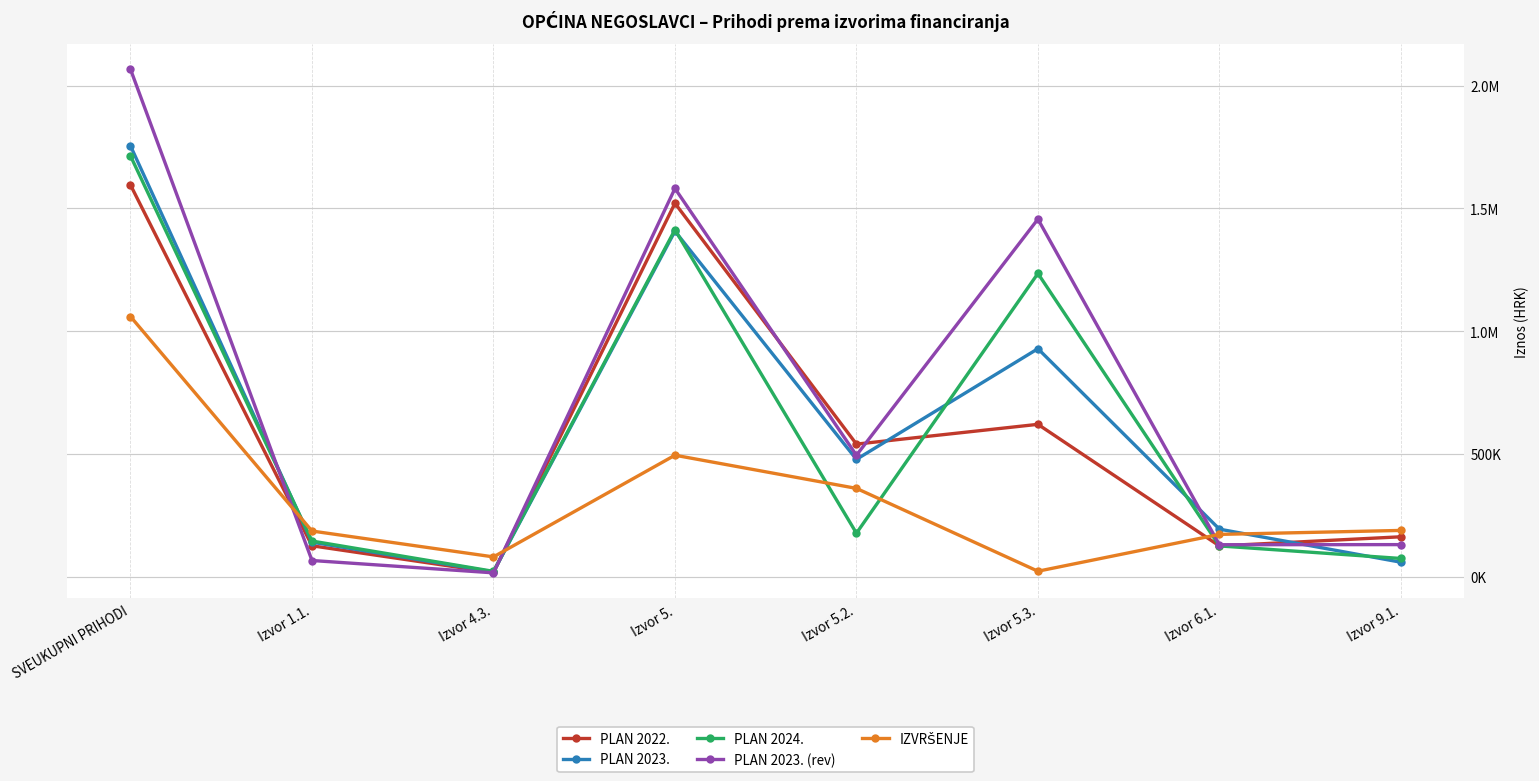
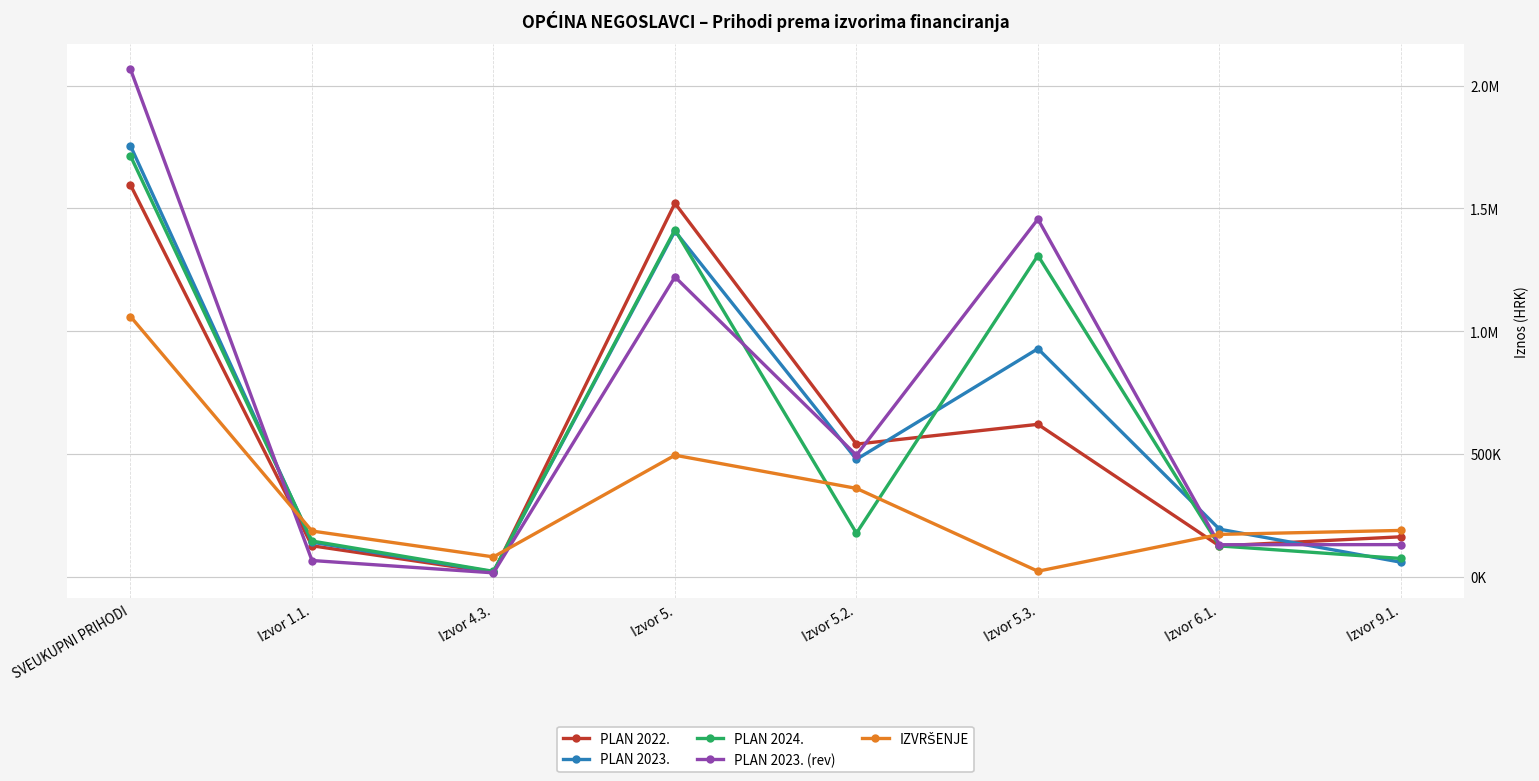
  {
    "PLAN 2022.": {
      "SVEUKUPNI PRIHODI": 1600000,
      "Izvor 1.1.": 130000,
      "Izvor 5.": 1520000,
      "Izvor 5.2.": 540000,
      "Izvor 5.3.": 620000,
      "Izvor 9.1.": 160000
    },
    "PLAN 2023.": {
      "SVEUKUPNI PRIHODI": 1750000,
      "Izvor 5.2.": 480000,
      "Izvor 5.3.": 930000,
      "Izvor 6.1.": 190000,
      "Izvor 9.1.": 60000
    },
    "PLAN 2024.": {
      "SVEUKUPNI PRIHODI": 1710000,
      "Izvor 5.2.": 180000,
-     "Izvor 5.3.": 1240000,
+     "Izvor 5.3.": 1310000,
      "Izvor 9.1.": 70000
    },
    "PLAN 2023. (rev)": {
      "SVEUKUPNI PRIHODI": 2070000,
      "Izvor 1.1.": 70000,
-     "Izvor 5.": 1580000,
+     "Izvor 5.": 1220000,
      "Izvor 5.2.": 500000,
      "Izvor 5.3.": 1460000,
      "Izvor 9.1.": 130000
    },
    "IZVRŠENJE": {
      "SVEUKUPNI PRIHODI": 1060000,
      "Izvor 1.1.": 190000,
      "Izvor 4.3.": 80000,
      "Izvor 5.": 500000,
      "Izvor 5.2.": 360000,
      "Izvor 5.3.": 20000,
      "Izvor 6.1.": 170000,
      "Izvor 9.1.": 190000
    }
  }
